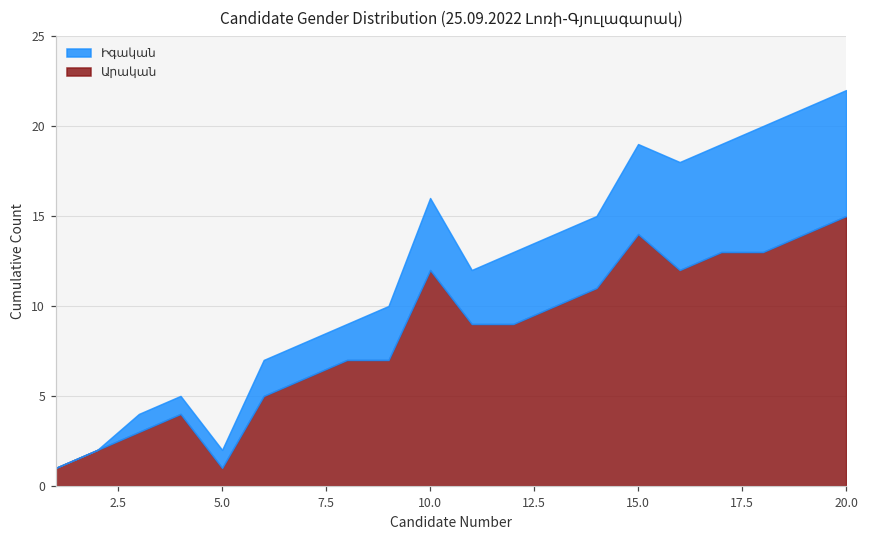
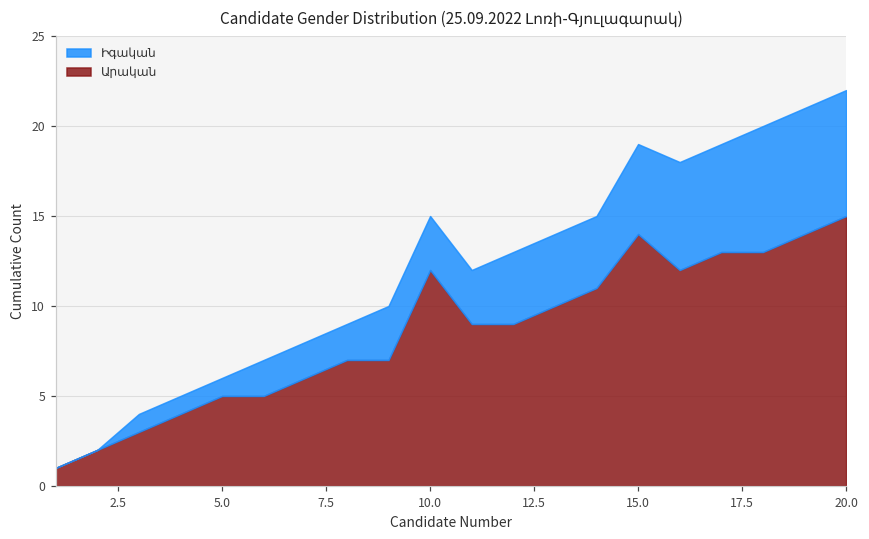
  {
    "Արական": {
-     "5.0": 1,
+     "5.0": 5,
      "10.0": 12,
      "15.0": 14,
      "20.0": 15
    },
    "Իգական": {
      "5.0": 1,
-     "10.0": 4,
+     "10.0": 3,
      "15.0": 5,
      "20.0": 7
    }
  }
